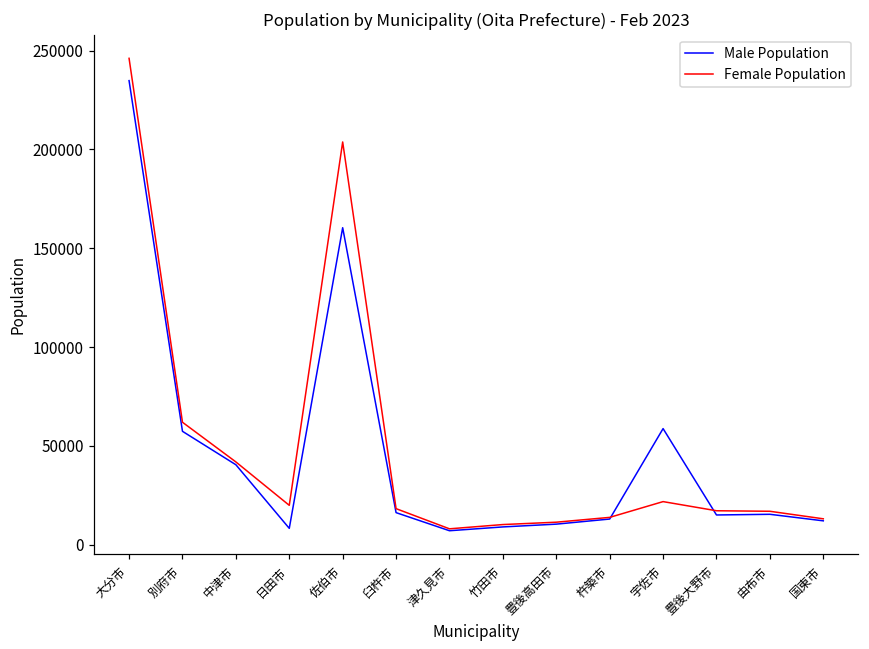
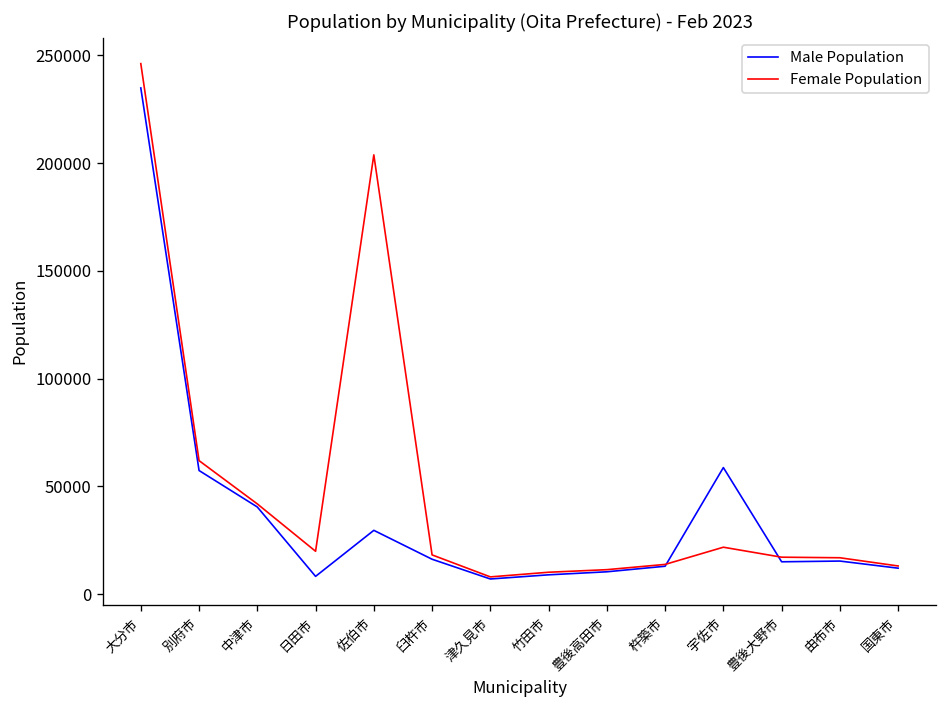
  {
    "Male Population": {
      "大分市": 235000,
      "別府市": 57000,
      "中津市": 40000,
      "日田市": 8000,
-     "佐伯市": 160000,
+     "佐伯市": 30000,
      "臼杵市": 16000,
      "宇佐市": 59000,
      "豊後大野市": 15000,
      "由布市": 15000
    },
    "Female Population": {
      "大分市": 246000,
      "別府市": 62000,
      "中津市": 42000,
      "日田市": 20000,
      "佐伯市": 204000,
      "臼杵市": 18000,
      "宇佐市": 22000,
      "豊後大野市": 17000,
      "由布市": 17000
    }
  }
